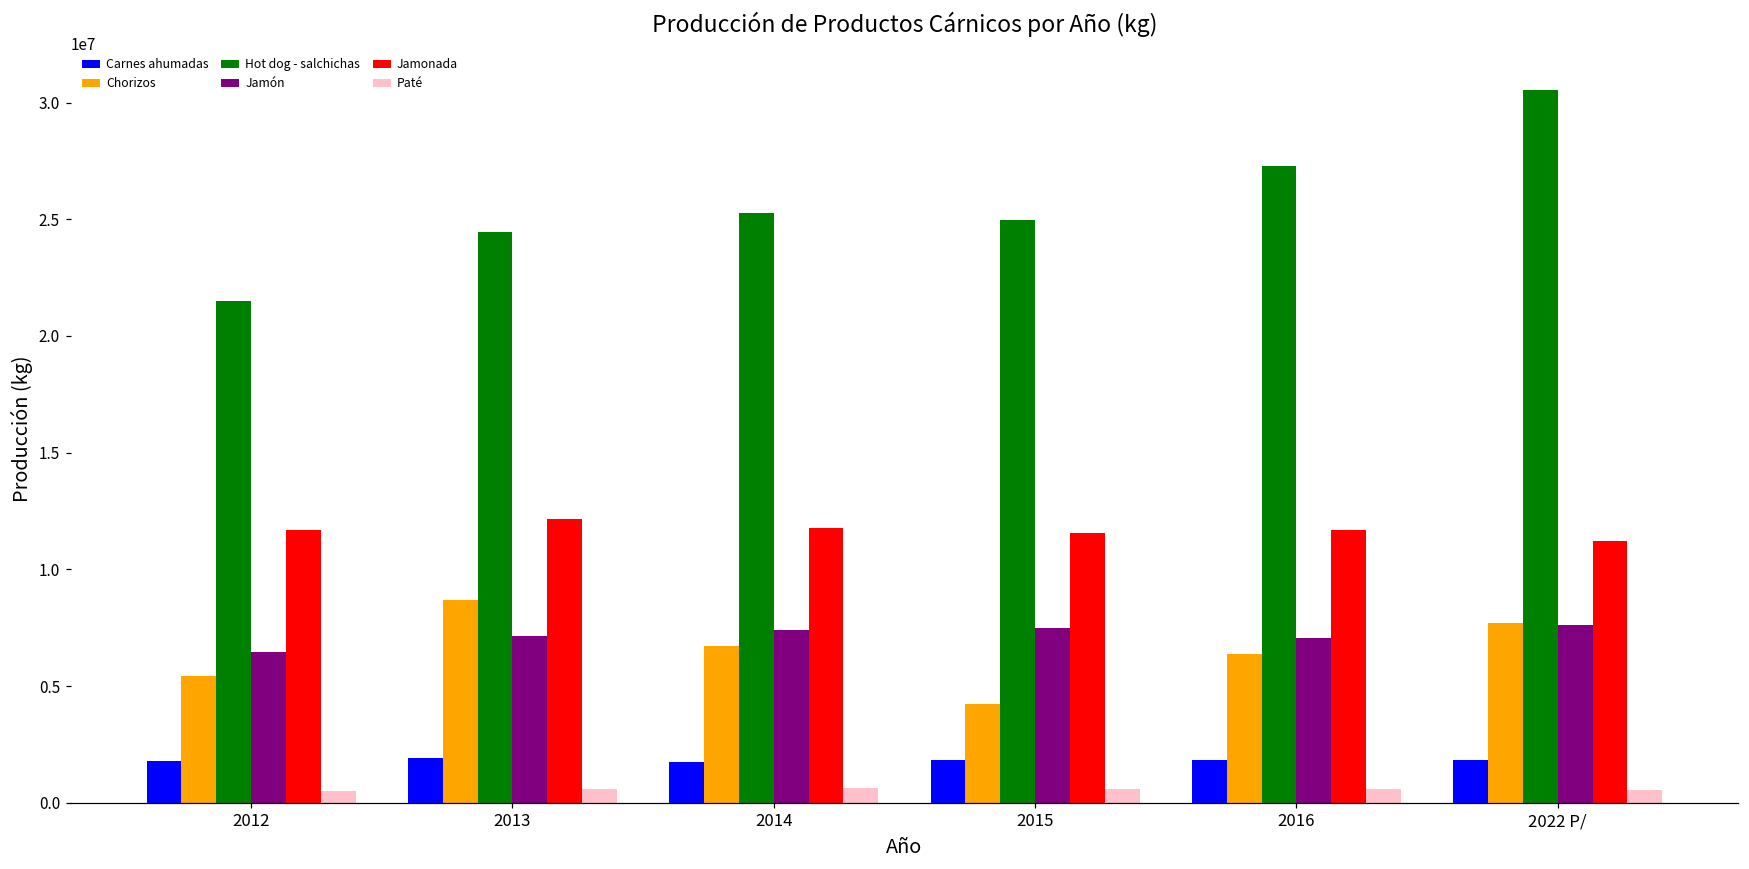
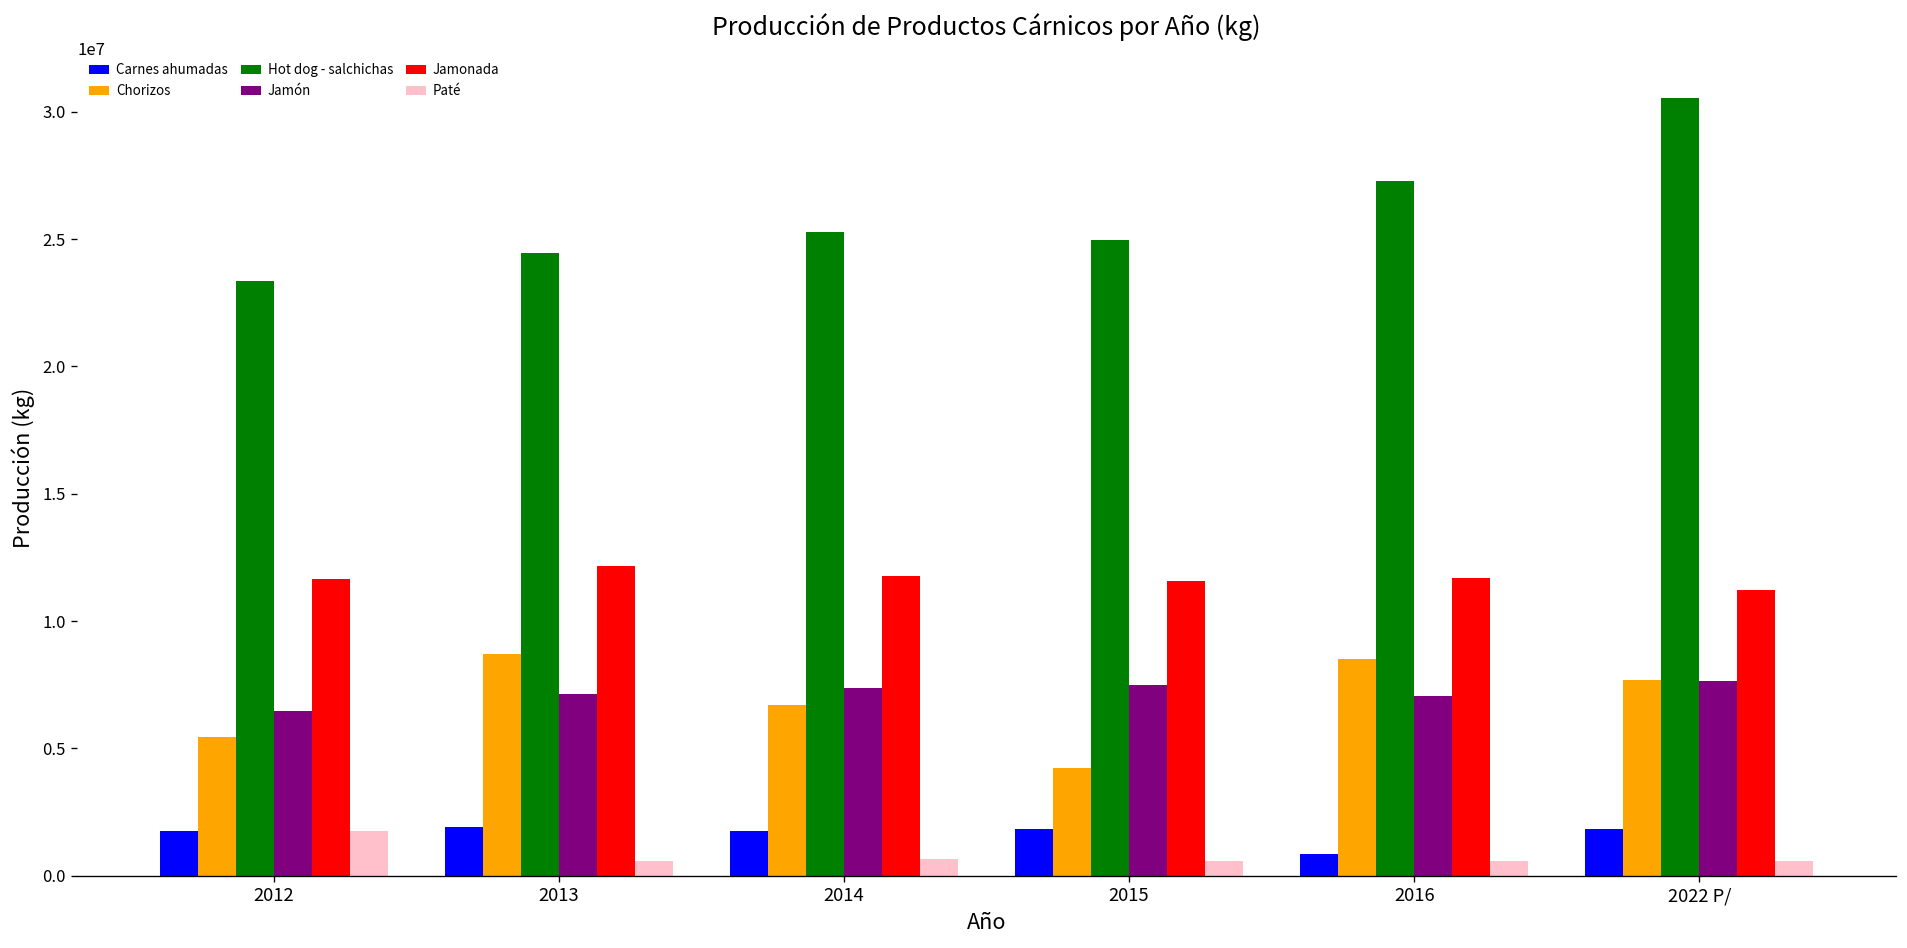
  {
    "Carnes ahumadas": {
      "2012": 1800000,
      "2013": 1900000,
      "2014": 1700000,
      "2015": 1800000,
-     "2016": 1800000,
+     "2016": 800000,
      "2022 P/": 1800000
    },
    "Chorizos": {
      "2012": 5400000,
      "2013": 8700000,
      "2014": 6700000,
      "2015": 4200000,
-     "2016": 6400000,
+     "2016": 8500000,
      "2022 P/": 7700000
    },
    "Hot dog - salchichas": {
-     "2012": 21500000,
+     "2012": 23400000,
      "2013": 24400000,
      "2014": 25300000,
      "2015": 25000000,
      "2016": 27300000,
      "2022 P/": 30500000
    },
    "Jamón": {
      "2012": 6500000,
      "2013": 7100000,
      "2014": 7400000,
      "2015": 7500000,
      "2016": 7000000,
      "2022 P/": 7600000
    },
    "Jamonada": {
      "2012": 11700000,
      "2013": 12100000,
      "2014": 11800000,
      "2015": 11600000,
      "2016": 11700000,
      "2022 P/": 11200000
    },
    "Paté": {
-     "2012": 500000,
+     "2012": 1700000,
      "2013": 600000,
      "2014": 600000,
      "2015": 600000,
      "2016": 600000,
      "2022 P/": 600000
    }
  }
